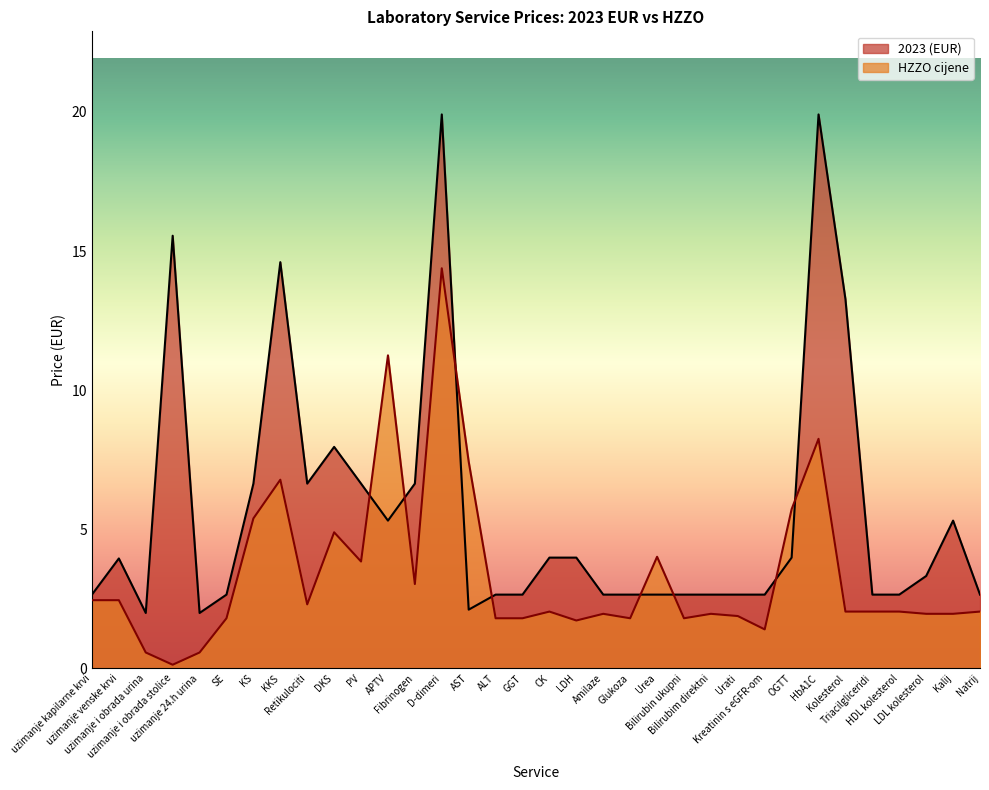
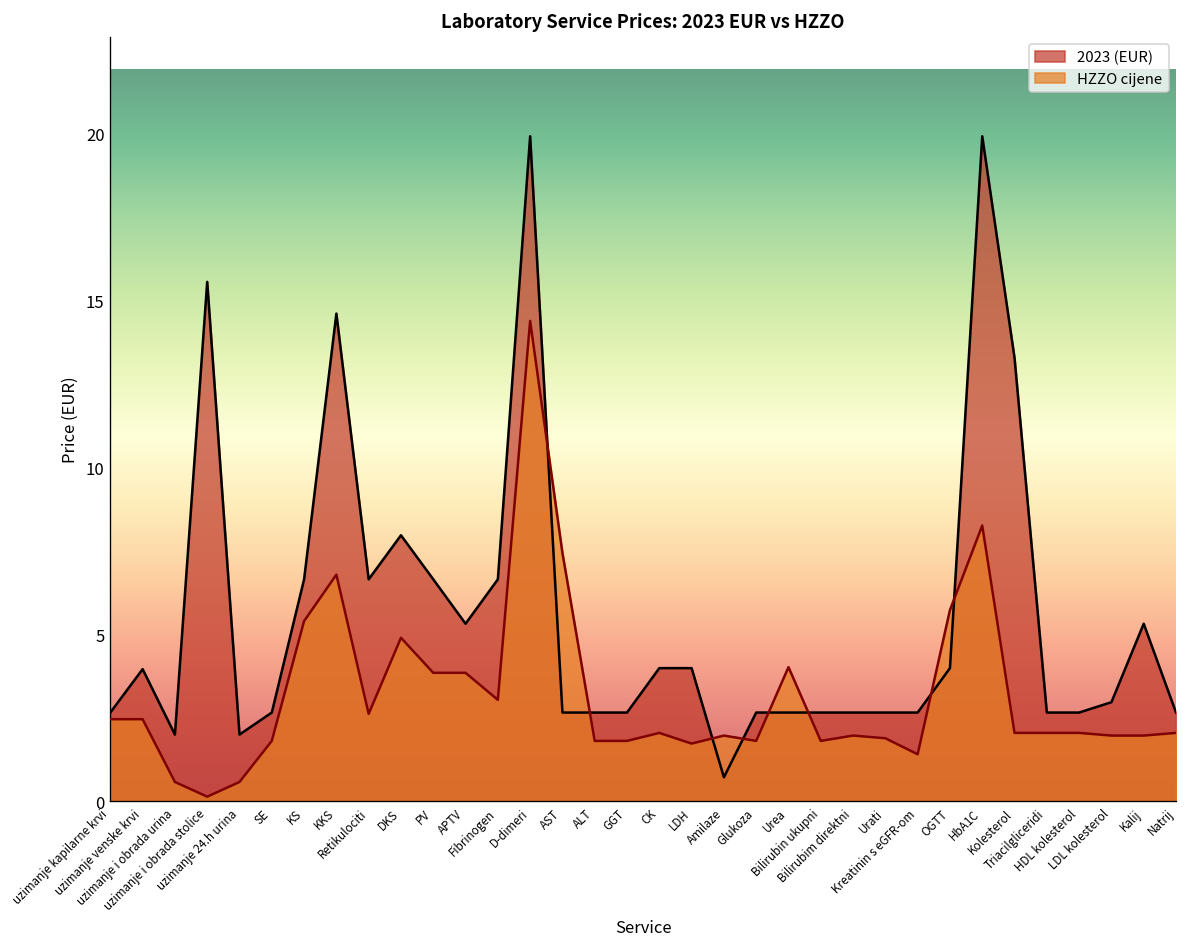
  {
    "2023 (EUR)": {
      "uzimanje kapilarne krvi": 2.7,
      "uzimanje venske krvi": 4.0,
      "uzimanje i obrada urina": 2.0,
      "uzimanje i obrada stolice": 15.6,
      "uzimanje 24.h urina": 2.0,
      "SE": 2.7,
      "KS": 6.6,
      "KKS": 14.6,
      "Retikulociti": 6.6,
      "DKS": 8.0,
      "PV": 6.6,
      "APTV": 5.3,
      "Fibrinogen": 6.6,
      "D-dimeri": 19.9,
-     "AST": 2.1,
+     "AST": 2.7,
      "ALT": 2.7,
      "GGT": 2.7,
      "CK": 4.0,
      "LDH": 4.0,
-     "Amilaze": 2.7,
+     "Amilaze": 0.7,
      "Glukoza": 2.7,
      "Urea": 2.7,
      "Bilirubin ukupni": 2.7,
      "Bilirubim direktni": 2.7,
      "Urati": 2.7,
      "Kreatinin s eGFR-om": 2.7,
      "OGTT": 4.0,
      "HbA1C": 19.9,
      "Kolesterol": 13.3,
      "Triacilgliceridi": 2.7,
      "HDL kolesterol": 2.7,
-     "LDL kolesterol": 3.3,
+     "LDL kolesterol": 3.0,
      "Kalij": 5.3,
      "Natrij": 2.7
    },
    "HZZO cijene": {
      "uzimanje kapilarne krvi": 2.5,
      "uzimanje venske krvi": 2.5,
      "uzimanje i obrada urina": 0.6,
      "uzimanje i obrada stolice": 0.1,
      "uzimanje 24.h urina": 0.6,
      "SE": 1.8,
      "KS": 5.4,
      "KKS": 6.8,
-     "Retikulociti": 2.3,
+     "Retikulociti": 2.6,
      "DKS": 4.9,
      "PV": 3.8,
-     "APTV": 11.3,
+     "APTV": 3.8,
      "Fibrinogen": 3.0,
      "D-dimeri": 14.4,
      "AST": 7.4,
      "ALT": 1.8,
      "GGT": 1.8,
      "CK": 2.0,
      "LDH": 1.7,
      "Amilaze": 2.0,
      "Glukoza": 1.8,
      "Urea": 4.0,
      "Bilirubin ukupni": 1.8,
      "Bilirubim direktni": 2.0,
      "Urati": 1.9,
      "Kreatinin s eGFR-om": 1.4,
      "OGTT": 5.7,
      "HbA1C": 8.3,
      "Kolesterol": 2.0,
      "Triacilgliceridi": 2.0,
      "HDL kolesterol": 2.0,
      "LDL kolesterol": 2.0,
      "Kalij": 2.0,
      "Natrij": 2.0
    }
  }
